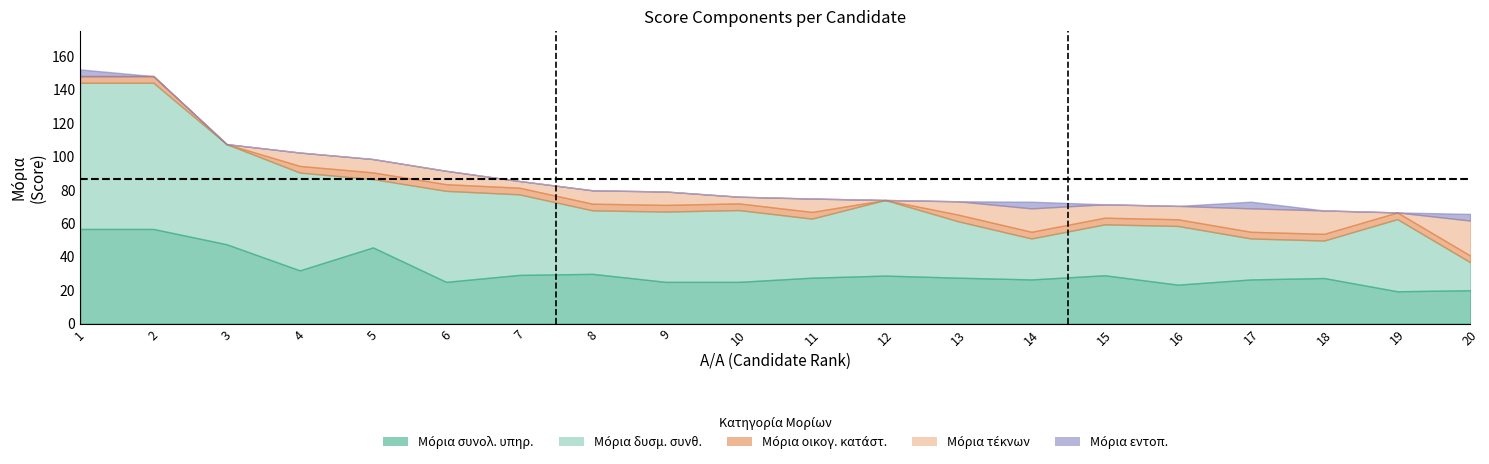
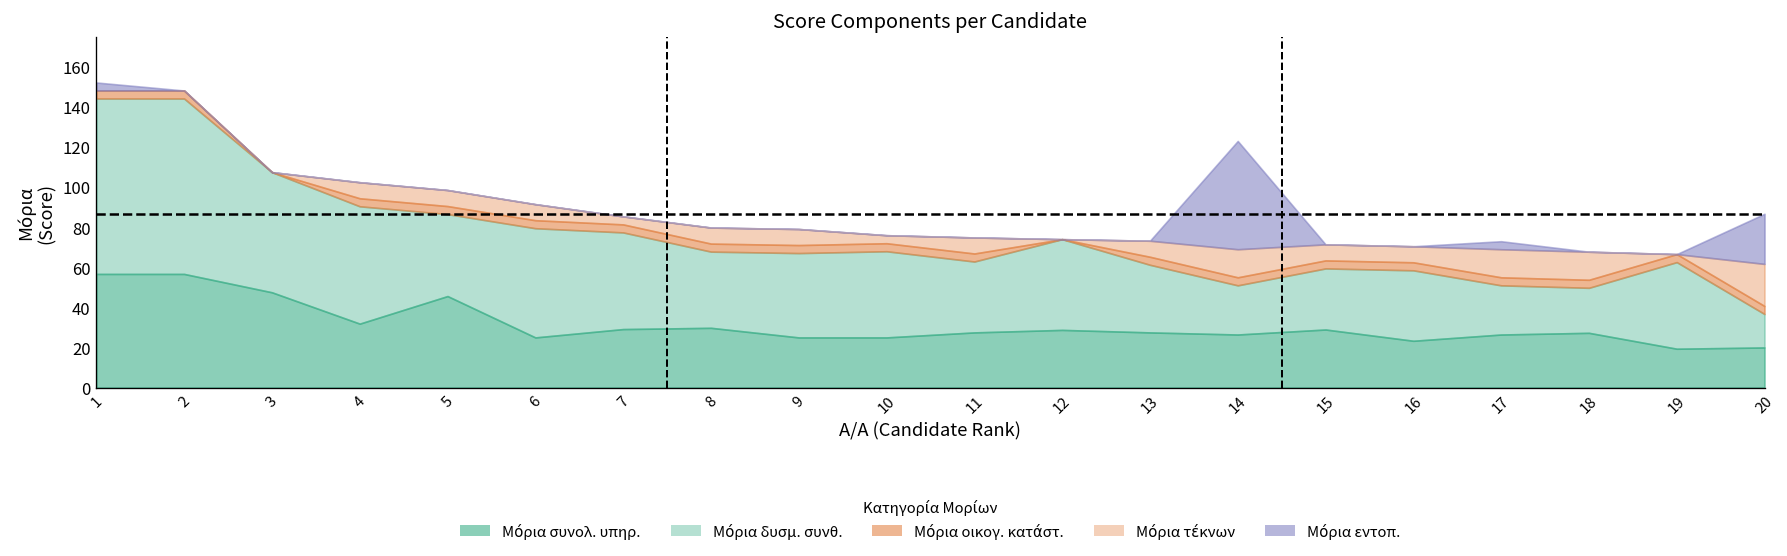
  {
    "Μόρια εντοπ.": {
-     "14": 4,
-     "20": 4
+     "14": 54,
+     "20": 25
    }
  }
